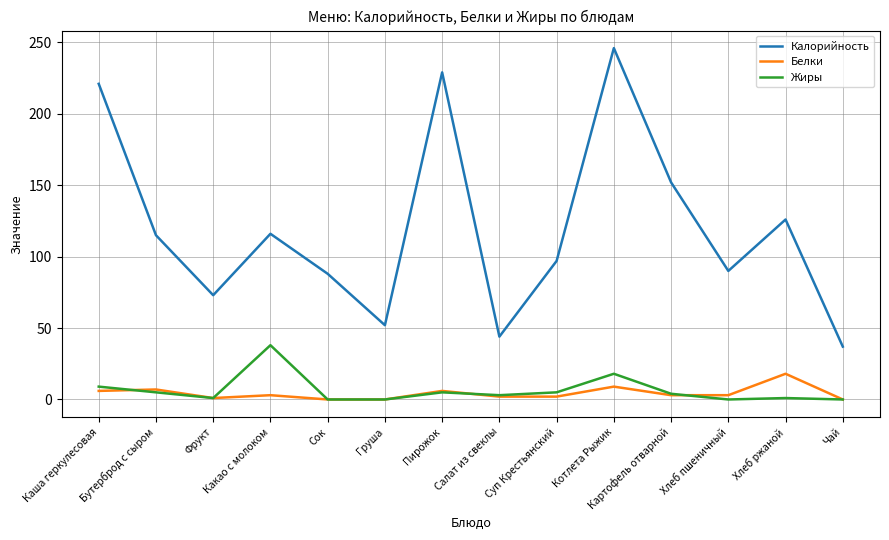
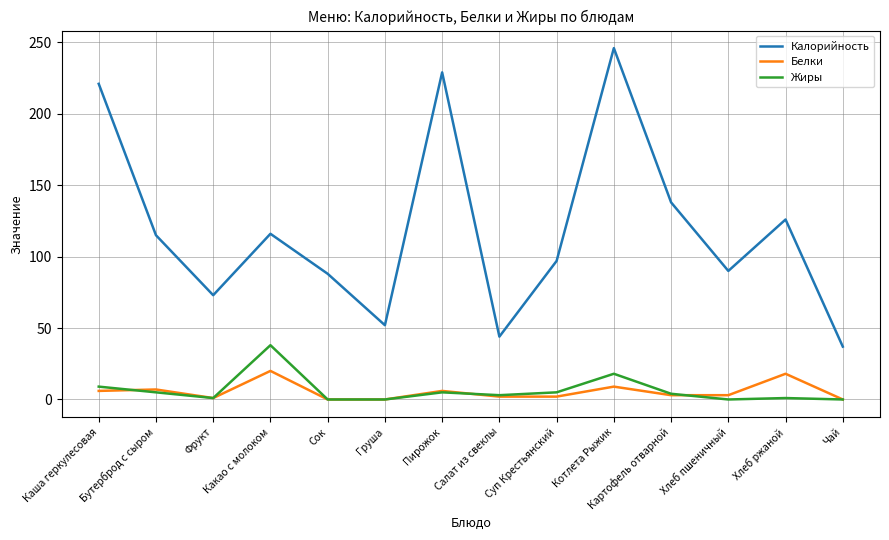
  {
    "Калорийность": {
      "Каша геркулесовая": 221,
      "Бутерброд с сыром": 115,
      "Фрукт": 73,
      "Какао с молоком": 116,
      "Сок": 88,
      "Груша": 52,
      "Пирожок": 229,
      "Салат из свеклы": 44,
      "Суп Крестьянский": 97,
      "Котлета Рыжик": 246,
-     "Картофель отварной": 152,
+     "Картофель отварной": 138,
      "Хлеб пшеничный": 90,
      "Хлеб ржаной": 126,
      "Чай": 37
    },
    "Белки": {
      "Каша геркулесовая": 6,
      "Бутерброд с сыром": 7,
-     "Какао с молоком": 3,
+     "Какао с молоком": 20,
      "Суп Крестьянский": 2,
      "Котлета Рыжик": 9,
      "Хлеб пшеничный": 3,
      "Хлеб ржаной": 18
    },
    "Жиры": {
      "Каша геркулесовая": 9,
      "Бутерброд с сыром": 5,
      "Какао с молоком": 38,
      "Суп Крестьянский": 5,
      "Котлета Рыжик": 18,
      "Хлеб пшеничный": 0,
      "Хлеб ржаной": 1
    }
  }
